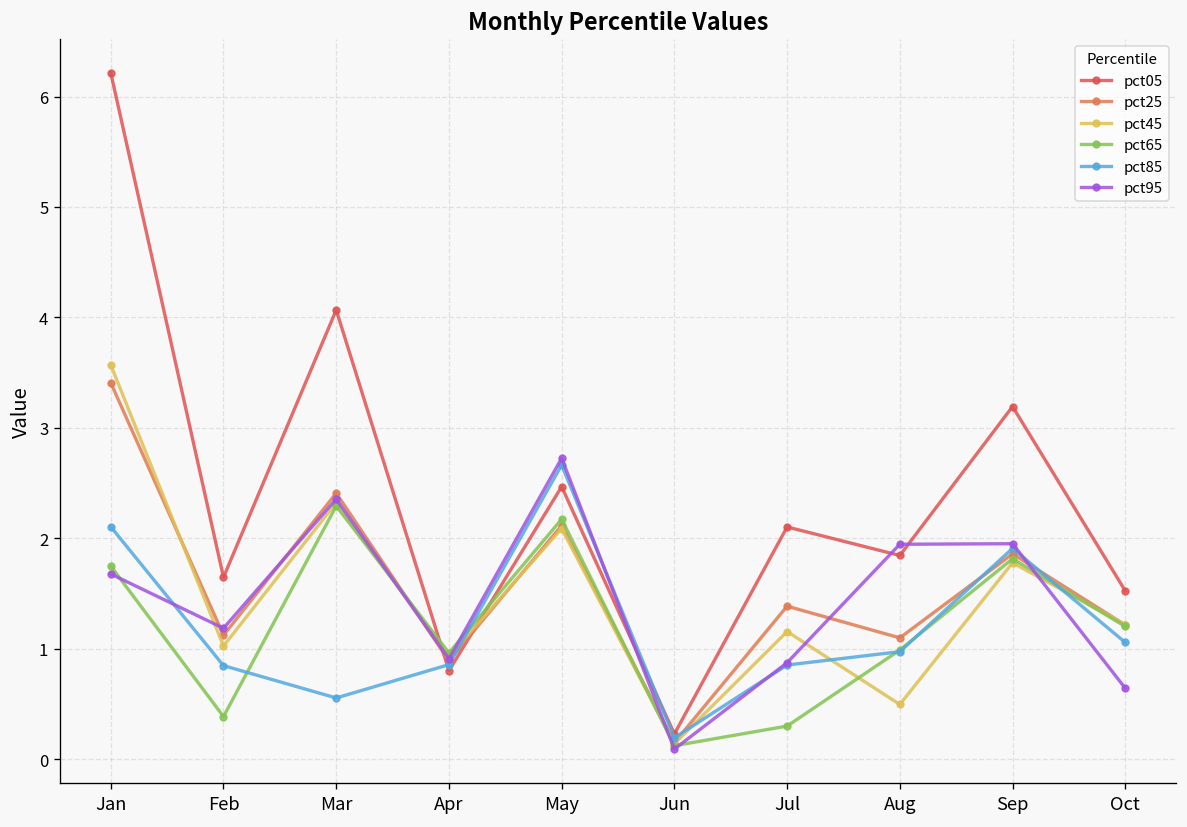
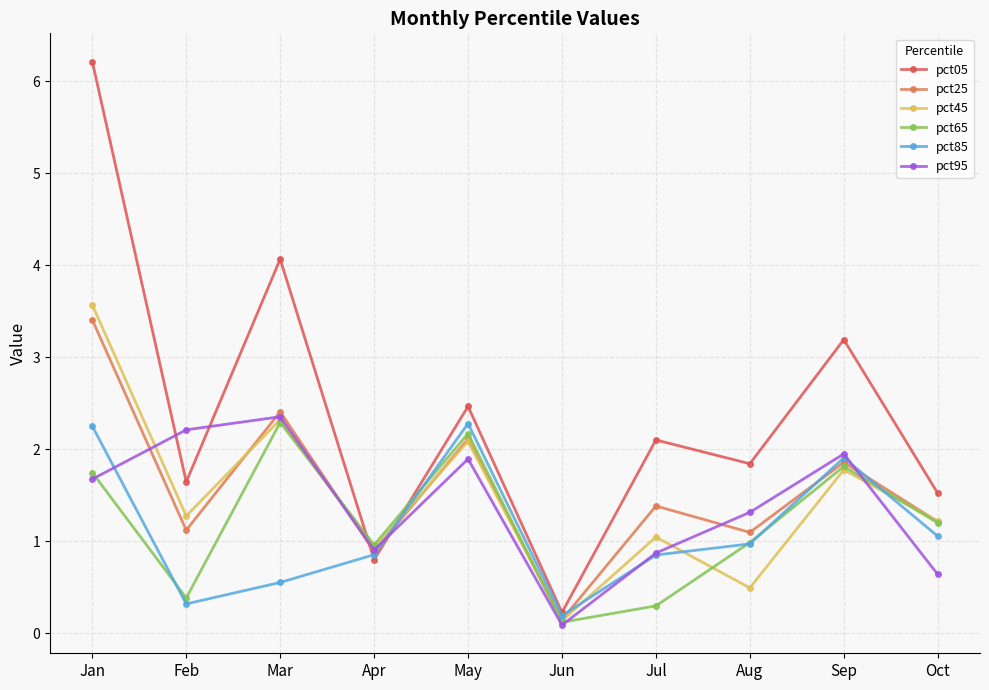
  {
    "pct45": {
      "Jan": 3.6,
-     "Feb": 1.0,
+     "Feb": 1.3,
      "Mar": 2.3,
-     "Jul": 1.2,
+     "Jul": 1.0,
      "Aug": 0.5,
      "Sep": 1.8
    },
    "pct65": {
      "Jan": 1.7,
      "Feb": 0.4,
      "Mar": 2.3,
      "Apr": 1.0,
      "May": 2.2,
      "Jul": 0.3,
      "Sep": 1.8
    },
    "pct85": {
-     "Jan": 2.1,
-     "Feb": 0.8,
+     "Jan": 2.3,
+     "Feb": 0.3,
      "Mar": 0.6,
      "Apr": 0.9,
-     "May": 2.7,
+     "May": 2.3,
      "Jun": 0.2,
      "Sep": 1.9,
      "Oct": 1.1
    },
    "pct95": {
      "Jan": 1.7,
-     "Feb": 1.2,
+     "Feb": 2.2,
      "Mar": 2.4,
-     "May": 2.7,
+     "May": 1.9,
      "Jun": 0.1,
-     "Aug": 1.9,
+     "Aug": 1.3,
      "Sep": 2.0,
      "Oct": 0.6
    }
  }
